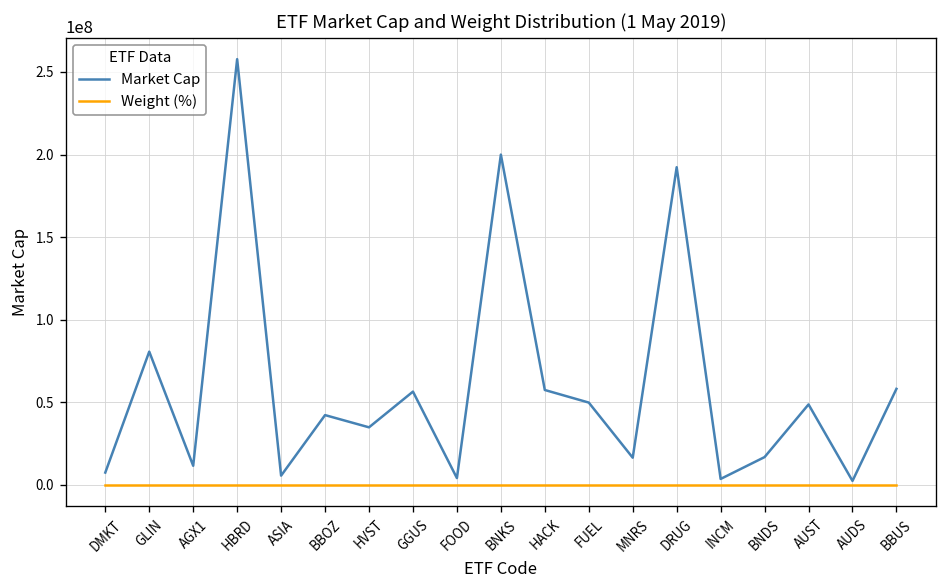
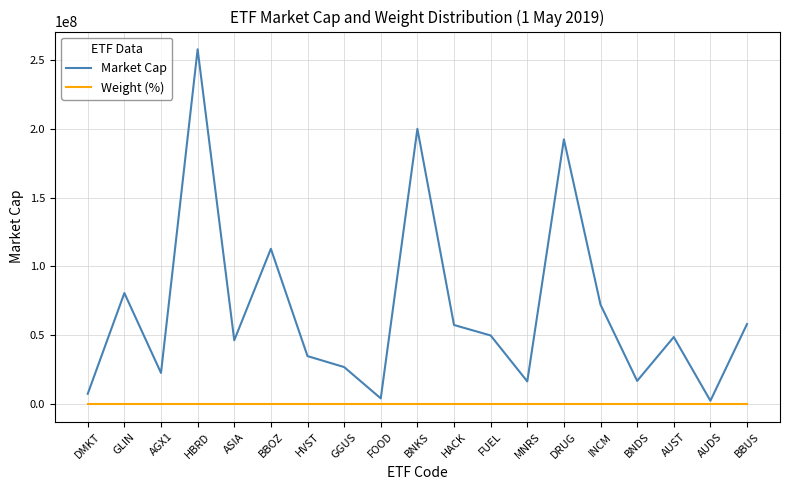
  {
    "Market Cap": {
      "DMKT": 8000000,
      "GLIN": 81000000,
-     "AGX1": 12000000,
+     "AGX1": 23000000,
      "HBRD": 258000000,
-     "ASIA": 6000000,
-     "BBOZ": 42000000,
+     "ASIA": 46000000,
+     "BBOZ": 113000000,
      "HVST": 35000000,
-     "GGUS": 57000000,
+     "GGUS": 27000000,
      "FOOD": 4000000,
      "BNKS": 200000000,
      "HACK": 57000000,
      "FUEL": 50000000,
      "MNRS": 17000000,
      "DRUG": 192000000,
-     "INCM": 4000000,
+     "INCM": 72000000,
      "BNDS": 17000000,
      "AUST": 49000000,
      "AUDS": 2000000,
      "BBUS": 58000000
    },
    "Weight (%)": {
      "DMKT": 0,
      "GLIN": 0,
      "AGX1": 0,
      "HBRD": 0,
      "ASIA": 0,
      "BBOZ": 0,
      "HVST": 0,
      "GGUS": 0,
      "FOOD": 0,
      "BNKS": 0,
      "HACK": 0,
      "FUEL": 0,
      "MNRS": 0,
      "DRUG": 0,
      "INCM": 0,
      "BNDS": 0,
      "AUST": 0,
      "AUDS": 0,
      "BBUS": 0
    }
  }
